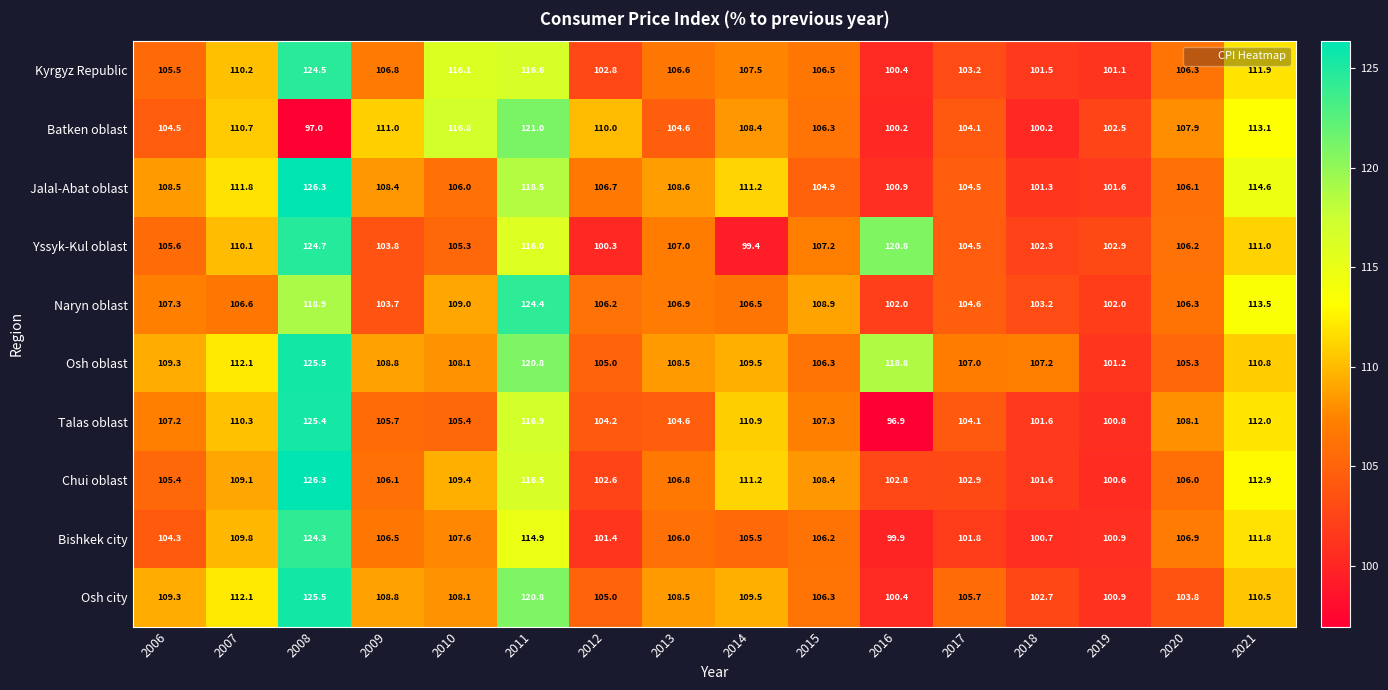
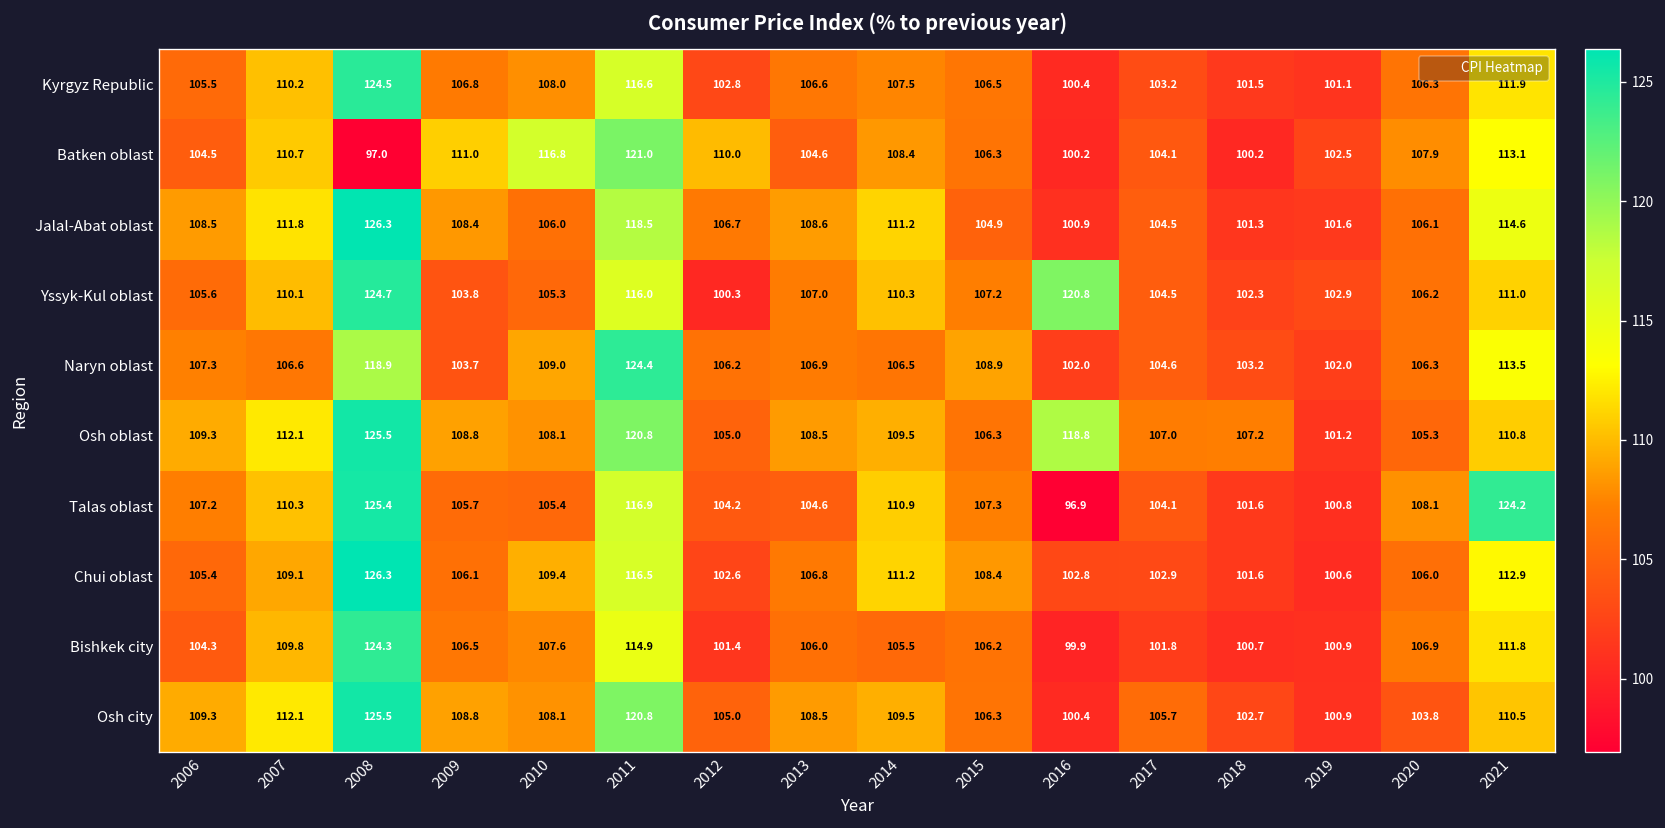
  {
    "Kyrgyz Republic": {
      "2006": 105.5,
      "2007": 110.2,
      "2008": 124.5,
      "2009": 106.8,
-     "2010": 116.1,
+     "2010": 108.0,
      "2011": 116.6,
      "2012": 102.8,
      "2013": 106.6,
      "2014": 107.5,
      "2015": 106.5,
      "2016": 100.4,
      "2017": 103.2,
      "2018": 101.5,
      "2019": 101.1,
      "2020": 106.3,
      "2021": 111.9
    },
    "Batken oblast": {
      "2006": 104.5,
      "2007": 110.7,
      "2008": 97.0,
      "2009": 111.0,
      "2010": 116.8,
      "2011": 121.0,
      "2012": 110.0,
      "2013": 104.6,
      "2014": 108.4,
      "2015": 106.3,
      "2016": 100.2,
      "2017": 104.1,
      "2018": 100.2,
      "2019": 102.5,
      "2020": 107.9,
      "2021": 113.1
    },
    "Jalal-Abat oblast": {
      "2006": 108.5,
      "2007": 111.8,
      "2008": 126.3,
      "2009": 108.4,
      "2010": 106.0,
      "2011": 118.5,
      "2012": 106.7,
      "2013": 108.6,
      "2014": 111.2,
      "2015": 104.9,
      "2016": 100.9,
      "2017": 104.5,
      "2018": 101.3,
      "2019": 101.6,
      "2020": 106.1,
      "2021": 114.6
    },
    "Yssyk-Kul oblast": {
      "2006": 105.6,
      "2007": 110.1,
      "2008": 124.7,
      "2009": 103.8,
      "2010": 105.3,
      "2011": 116.0,
      "2012": 100.3,
      "2013": 107.0,
-     "2014": 99.4,
+     "2014": 110.3,
      "2015": 107.2,
      "2016": 120.8,
      "2017": 104.5,
      "2018": 102.3,
      "2019": 102.9,
      "2020": 106.2,
      "2021": 111.0
    },
    "Naryn oblast": {
      "2006": 107.3,
      "2007": 106.6,
      "2008": 118.9,
      "2009": 103.7,
      "2010": 109.0,
      "2011": 124.4,
      "2012": 106.2,
      "2013": 106.9,
      "2014": 106.5,
      "2015": 108.9,
      "2016": 102.0,
      "2017": 104.6,
      "2018": 103.2,
      "2019": 102.0,
      "2020": 106.3,
      "2021": 113.5
    },
    "Osh oblast": {
      "2006": 109.3,
      "2007": 112.1,
      "2008": 125.5,
      "2009": 108.8,
      "2010": 108.1,
      "2011": 120.8,
      "2012": 105.0,
      "2013": 108.5,
      "2014": 109.5,
      "2015": 106.3,
      "2016": 118.8,
      "2017": 107.0,
      "2018": 107.2,
      "2019": 101.2,
      "2020": 105.3,
      "2021": 110.8
    },
    "Talas oblast": {
      "2006": 107.2,
      "2007": 110.3,
      "2008": 125.4,
      "2009": 105.7,
      "2010": 105.4,
      "2011": 116.9,
      "2012": 104.2,
      "2013": 104.6,
      "2014": 110.9,
      "2015": 107.3,
      "2016": 96.9,
      "2017": 104.1,
      "2018": 101.6,
      "2019": 100.8,
      "2020": 108.1,
-     "2021": 112.0
+     "2021": 124.2
    },
    "Chui oblast": {
      "2006": 105.4,
      "2007": 109.1,
      "2008": 126.3,
      "2009": 106.1,
      "2010": 109.4,
      "2011": 116.5,
      "2012": 102.6,
      "2013": 106.8,
      "2014": 111.2,
      "2015": 108.4,
      "2016": 102.8,
      "2017": 102.9,
      "2018": 101.6,
      "2019": 100.6,
      "2020": 106.0,
      "2021": 112.9
    },
    "Bishkek city": {
      "2006": 104.3,
      "2007": 109.8,
      "2008": 124.3,
      "2009": 106.5,
      "2010": 107.6,
      "2011": 114.9,
      "2012": 101.4,
      "2013": 106.0,
      "2014": 105.5,
      "2015": 106.2,
      "2016": 99.9,
      "2017": 101.8,
      "2018": 100.7,
      "2019": 100.9,
      "2020": 106.9,
      "2021": 111.8
    },
    "Osh city": {
      "2006": 109.3,
      "2007": 112.1,
      "2008": 125.5,
      "2009": 108.8,
      "2010": 108.1,
      "2011": 120.8,
      "2012": 105.0,
      "2013": 108.5,
      "2014": 109.5,
      "2015": 106.3,
      "2016": 100.4,
      "2017": 105.7,
      "2018": 102.7,
      "2019": 100.9,
      "2020": 103.8,
      "2021": 110.5
    }
  }
